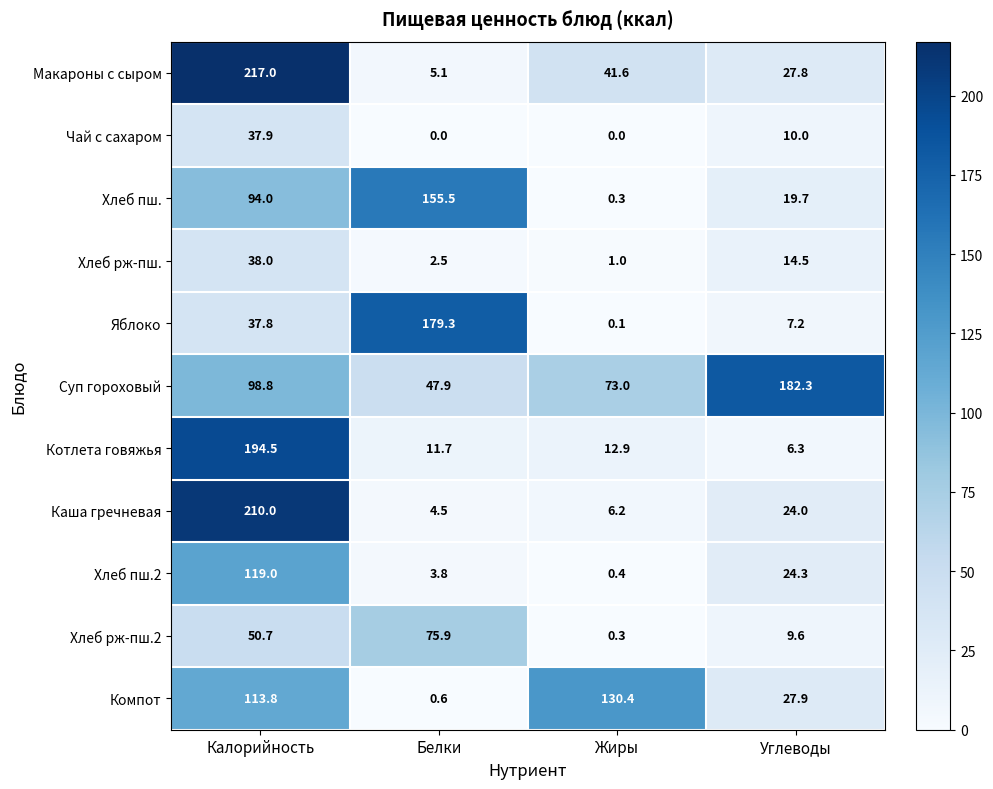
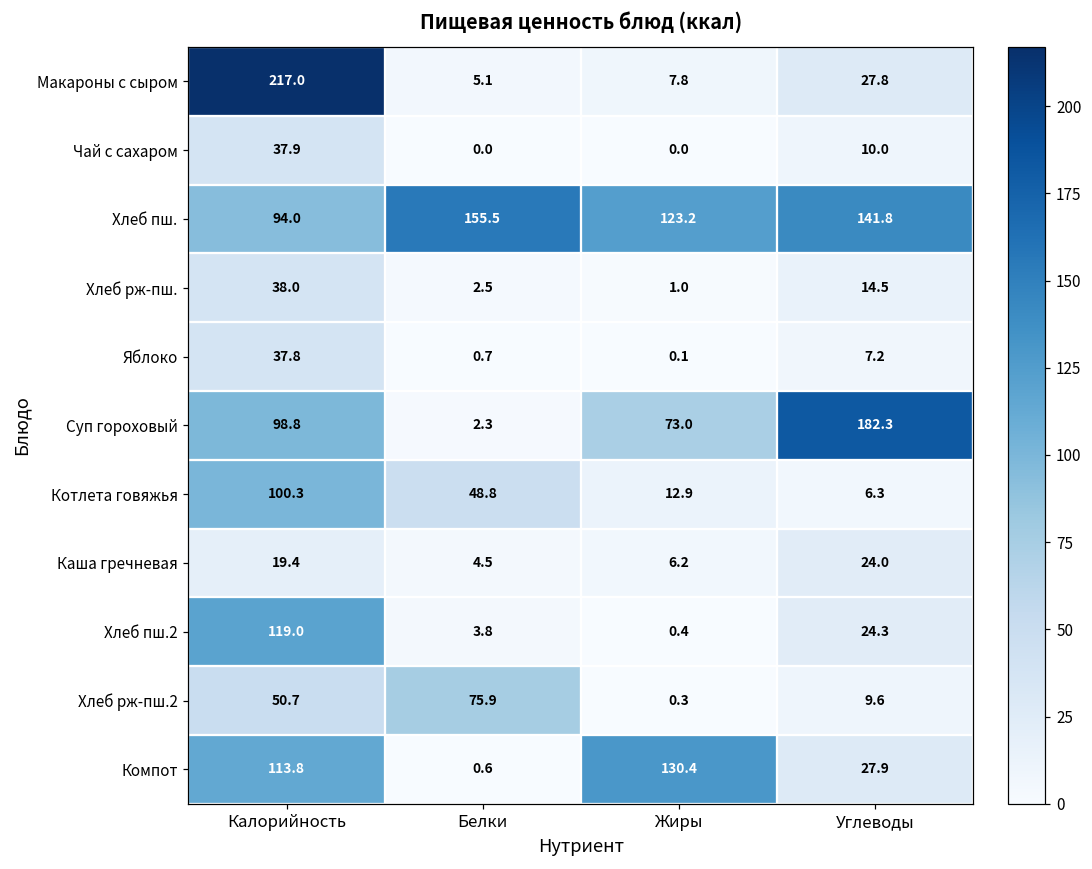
  {
    "Макароны с сыром": {
      "Калорийность": 217.0,
      "Белки": 5.1,
-     "Жиры": 41.6,
+     "Жиры": 7.8,
      "Углеводы": 27.8
    },
    "Чай с сахаром": {
      "Калорийность": 37.9,
      "Белки": 0.0,
      "Жиры": 0.0,
      "Углеводы": 10.0
    },
    "Хлеб пш.": {
      "Калорийность": 94.0,
      "Белки": 155.5,
-     "Жиры": 0.3,
-     "Углеводы": 19.7
+     "Жиры": 123.2,
+     "Углеводы": 141.8
    },
    "Хлеб рж-пш.": {
      "Калорийность": 38.0,
      "Белки": 2.5,
      "Жиры": 1.0,
      "Углеводы": 14.5
    },
    "Яблоко": {
      "Калорийность": 37.8,
-     "Белки": 179.3,
+     "Белки": 0.7,
      "Жиры": 0.1,
      "Углеводы": 7.2
    },
    "Суп гороховый": {
      "Калорийность": 98.8,
-     "Белки": 47.9,
+     "Белки": 2.3,
      "Жиры": 73.0,
      "Углеводы": 182.3
    },
    "Котлета говяжья": {
-     "Калорийность": 194.5,
-     "Белки": 11.7,
+     "Калорийность": 100.3,
+     "Белки": 48.8,
      "Жиры": 12.9,
      "Углеводы": 6.3
    },
    "Каша гречневая": {
-     "Калорийность": 210.0,
+     "Калорийность": 19.4,
      "Белки": 4.5,
      "Жиры": 6.2,
      "Углеводы": 24.0
    },
    "Хлеб пш.2": {
      "Калорийность": 119.0,
      "Белки": 3.8,
      "Жиры": 0.4,
      "Углеводы": 24.3
    },
    "Хлеб рж-пш.2": {
      "Калорийность": 50.7,
      "Белки": 75.9,
      "Жиры": 0.3,
      "Углеводы": 9.6
    },
    "Компот": {
      "Калорийность": 113.8,
      "Белки": 0.6,
      "Жиры": 130.4,
      "Углеводы": 27.9
    }
  }
